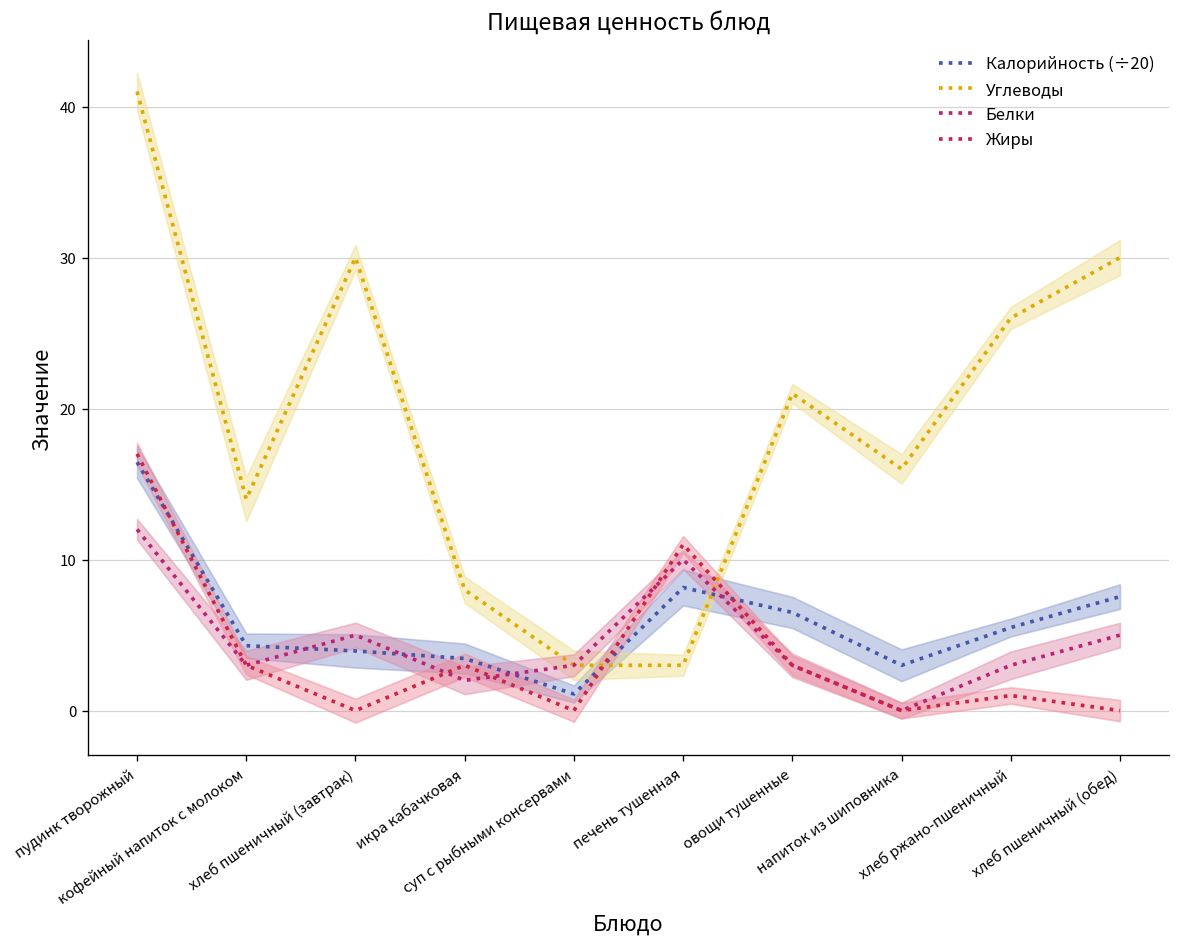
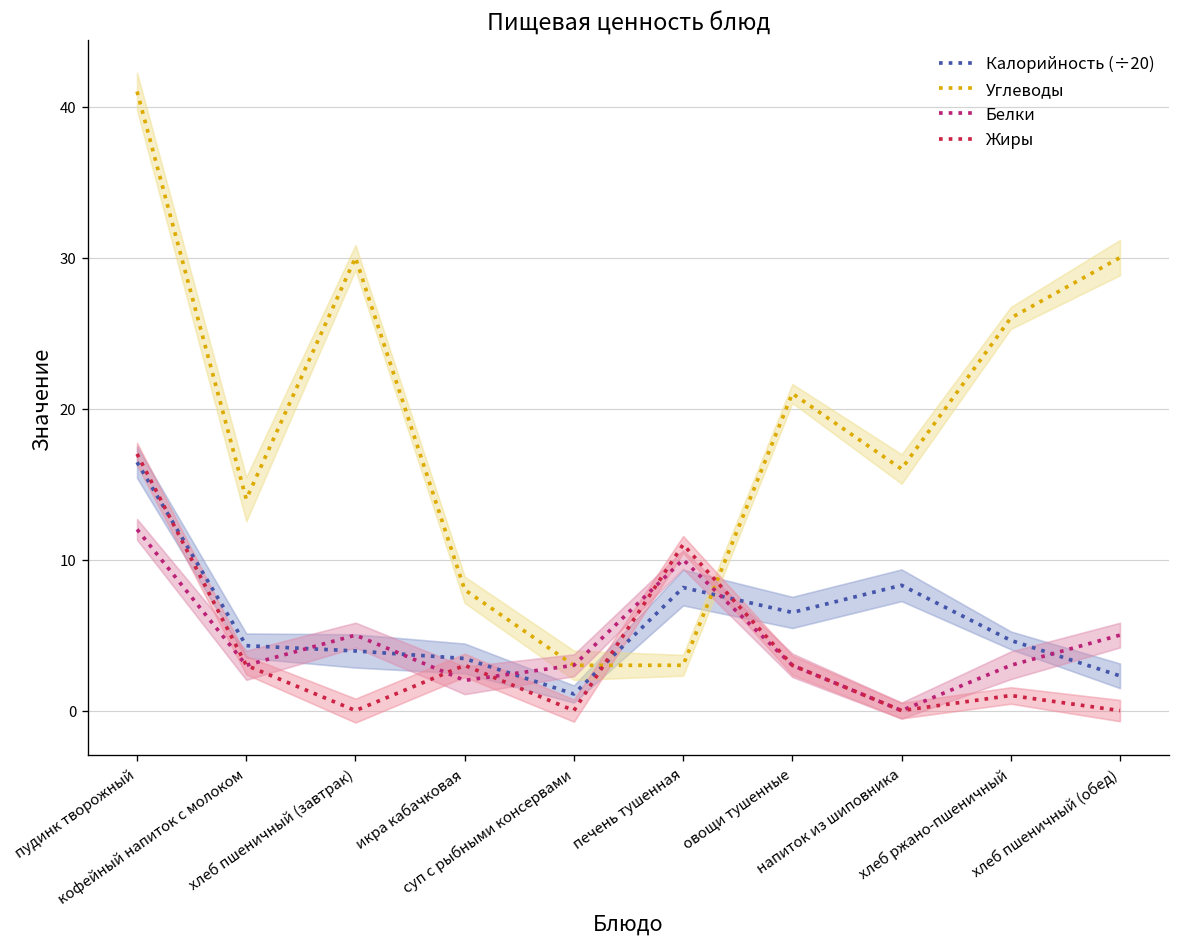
  {
    "Калорийность (÷20)": {
      "пудинк творожный": 16.5,
      "кофейный напиток с молоком": 4.3,
      "хлеб пшеничный (завтрак)": 4.0,
      "икра кабачковая": 3.5,
      "суп с рыбными консервами": 1.1,
      "печень тушенная": 8.2,
      "овощи тушенные": 6.5,
-     "напиток из шиповника": 3.0,
-     "хлеб ржано-пшеничный": 5.5,
-     "хлеб пшеничный (обед)": 7.6
+     "напиток из шиповника": 8.3,
+     "хлеб ржано-пшеничный": 4.7,
+     "хлеб пшеничный (обед)": 2.3
    },
    "Углеводы": {
      "пудинк творожный": 41.0,
      "кофейный напиток с молоком": 14.0,
      "хлеб пшеничный (завтрак)": 30.0,
      "икра кабачковая": 8.0,
      "печень тушенная": 3.0,
      "овощи тушенные": 21.0,
      "напиток из шиповника": 16.0,
      "хлеб ржано-пшеничный": 26.0,
      "хлеб пшеничный (обед)": 30.0
    }
  }
